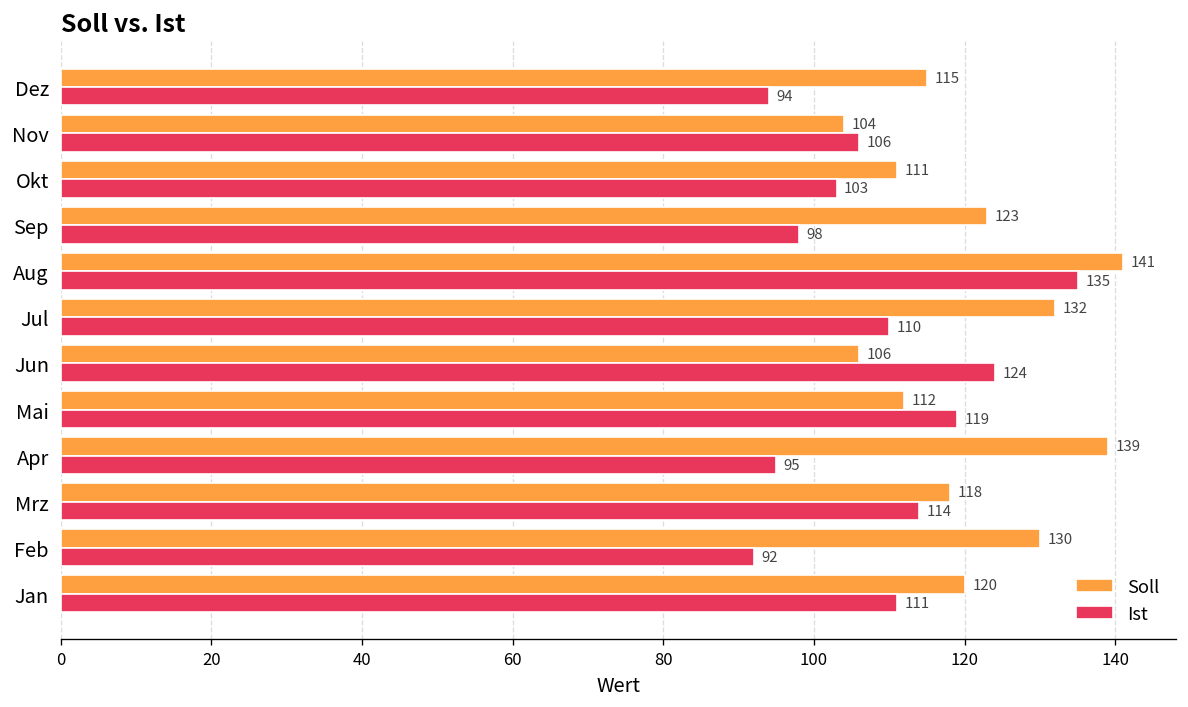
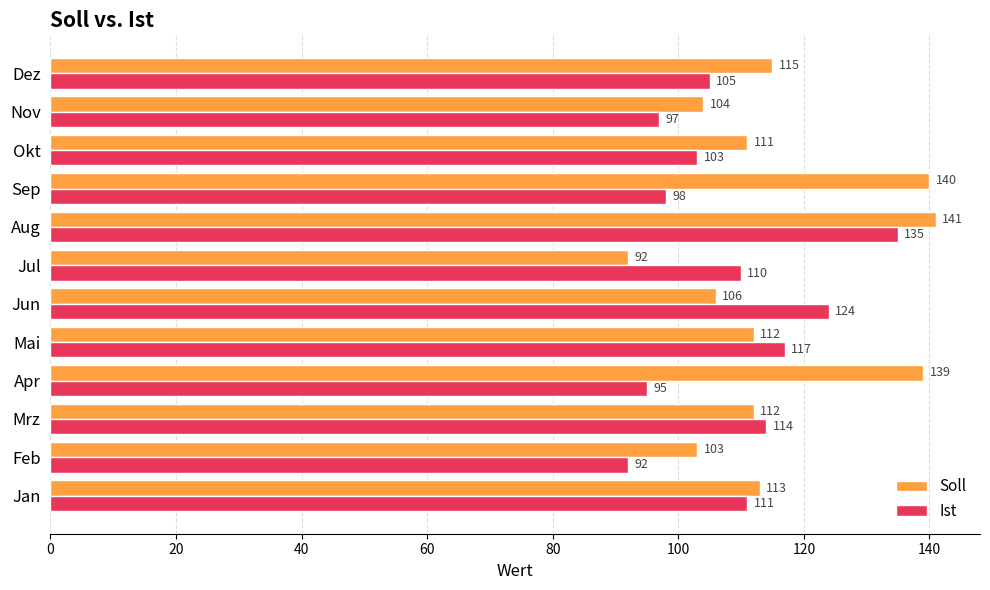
  {
    "Soll": {
      "Dez": 115,
      "Nov": 104,
      "Okt": 111,
-     "Sep": 123,
+     "Sep": 140,
      "Aug": 141,
-     "Jul": 132,
+     "Jul": 92,
      "Jun": 106,
      "Mai": 112,
      "Apr": 139,
-     "Mrz": 118,
-     "Feb": 130,
-     "Jan": 120
+     "Mrz": 112,
+     "Feb": 103,
+     "Jan": 113
    },
    "Ist": {
-     "Dez": 94,
-     "Nov": 106,
+     "Dez": 105,
+     "Nov": 97,
      "Okt": 103,
      "Sep": 98,
      "Aug": 135,
      "Jul": 110,
      "Jun": 124,
-     "Mai": 119,
+     "Mai": 117,
      "Apr": 95,
      "Mrz": 114,
      "Feb": 92,
      "Jan": 111
    }
  }
